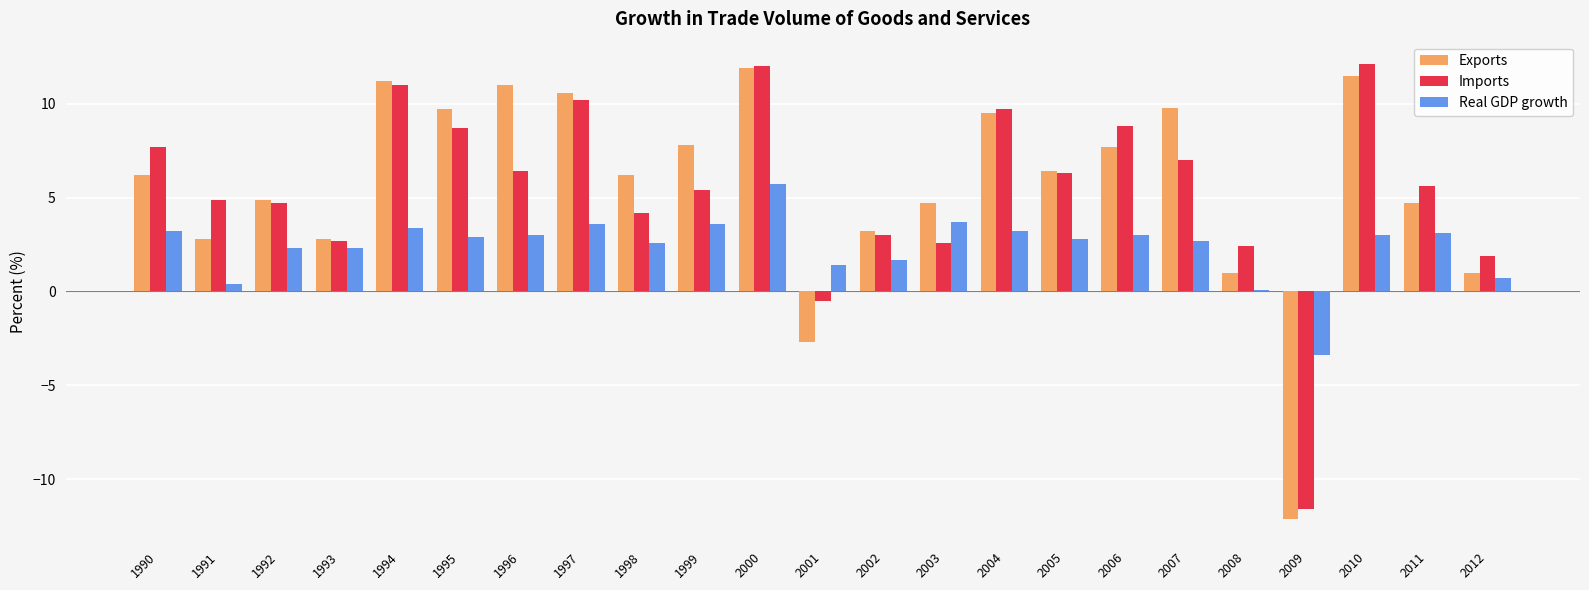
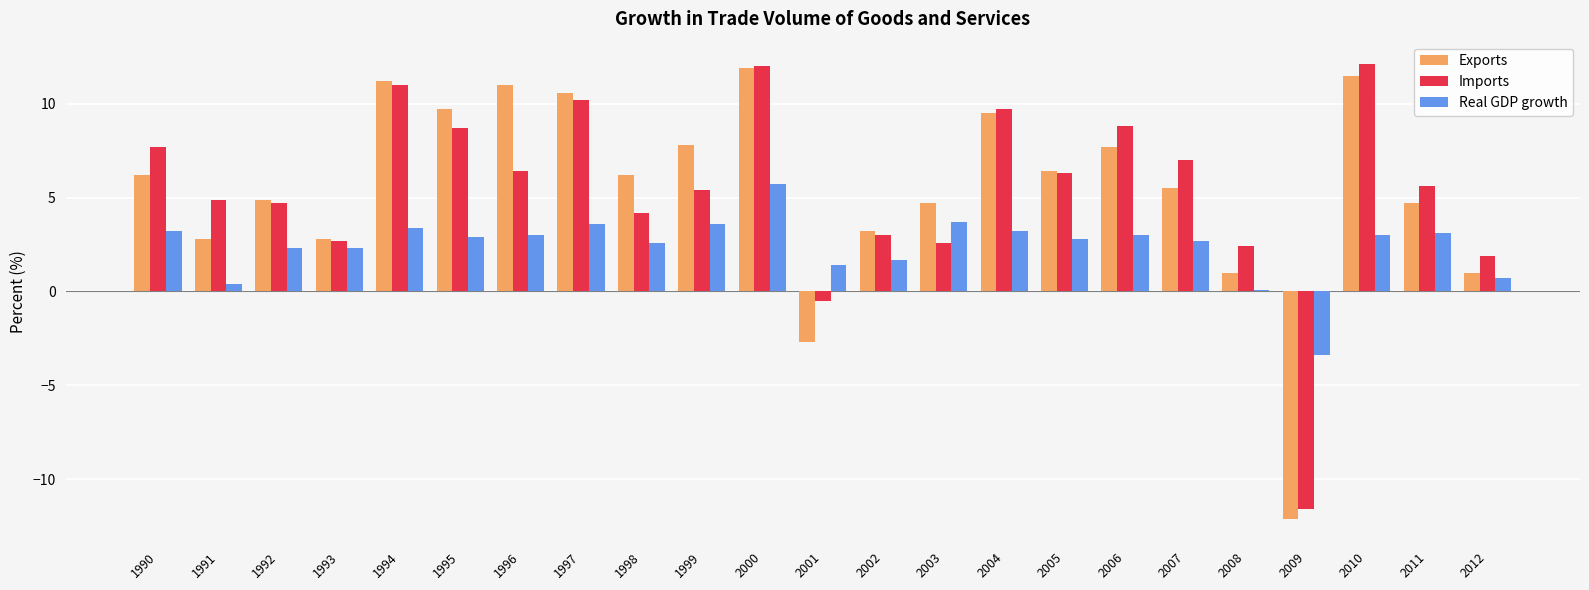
  {
    "Exports": {
      "1990": 6.2,
      "1991": 2.8,
      "1992": 4.9,
      "1993": 2.8,
      "1994": 11.2,
      "1995": 9.7,
      "1996": 11.0,
      "1997": 10.6,
      "1998": 6.2,
      "1999": 7.8,
      "2000": 11.9,
      "2001": -2.7,
      "2002": 3.2,
      "2003": 4.7,
      "2004": 9.5,
      "2005": 6.4,
      "2006": 7.7,
-     "2007": 9.8,
+     "2007": 5.5,
      "2008": 1.0,
      "2009": -12.1,
      "2010": 11.5,
      "2011": 4.7,
      "2012": 1.0
    },
    "Imports": {
      "1990": 7.7,
      "1991": 4.9,
      "1992": 4.7,
      "1993": 2.7,
      "1994": 11.0,
      "1995": 8.7,
      "1996": 6.4,
      "1997": 10.2,
      "1998": 4.2,
      "1999": 5.4,
      "2000": 12.0,
      "2001": -0.5,
      "2002": 3.0,
      "2003": 2.6,
      "2004": 9.7,
      "2005": 6.3,
      "2006": 8.8,
      "2007": 7.0,
      "2008": 2.4,
      "2009": -11.6,
      "2010": 12.1,
      "2011": 5.6,
      "2012": 1.9
    },
    "Real GDP growth": {
      "1990": 3.2,
      "1991": 0.4,
      "1992": 2.3,
      "1993": 2.3,
      "1994": 3.4,
      "1995": 2.9,
      "1996": 3.0,
      "1997": 3.6,
      "1998": 2.6,
      "1999": 3.6,
      "2000": 5.7,
      "2001": 1.4,
      "2002": 1.7,
      "2003": 3.7,
      "2004": 3.2,
      "2005": 2.8,
      "2006": 3.0,
      "2007": 2.7,
      "2009": -3.4,
      "2010": 3.0,
      "2011": 3.1,
      "2012": 0.7
    }
  }
